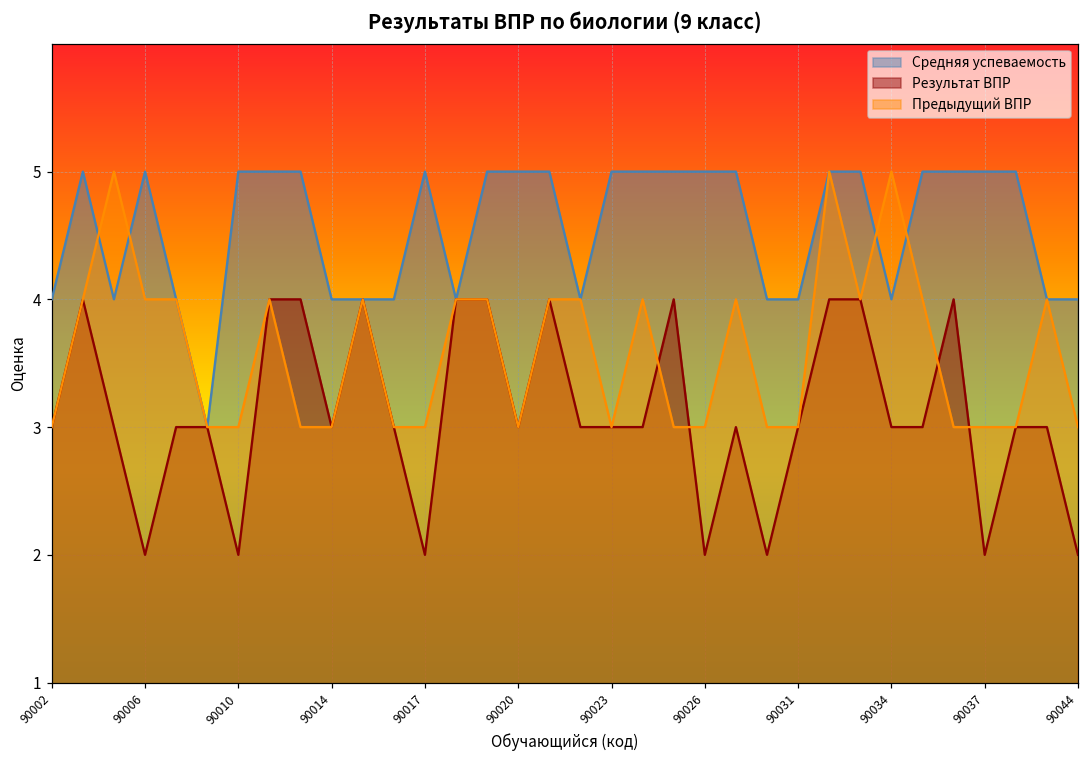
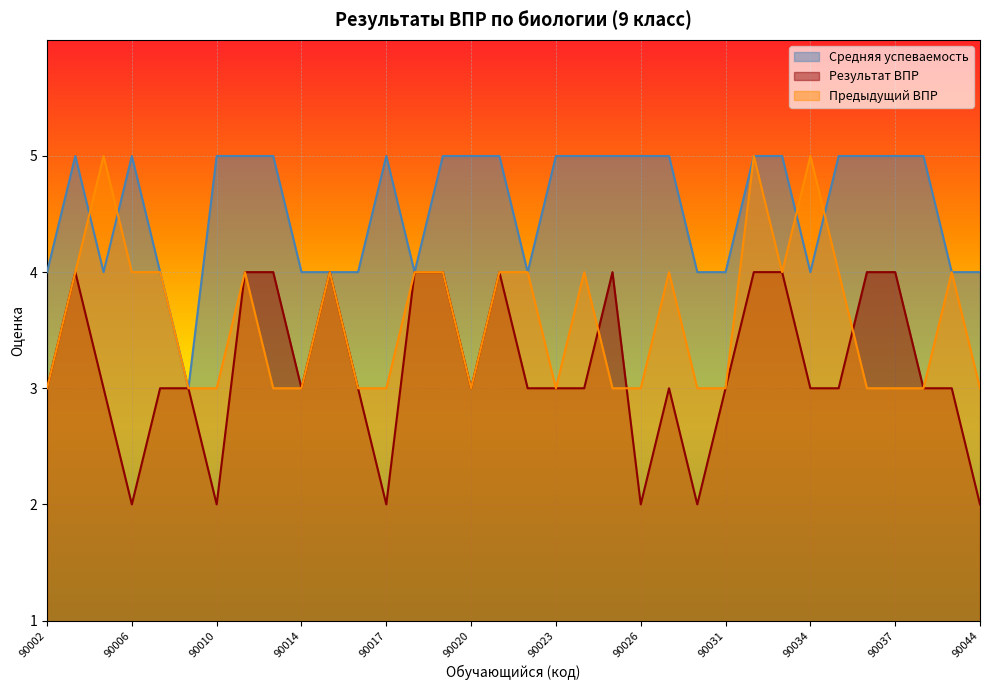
  {
    "Средняя успеваемость": {
      "90002": 4,
      "90006": 5,
      "90010": 5,
      "90014": 4,
      "90017": 5,
      "90020": 5,
      "90023": 5,
      "90026": 5,
      "90031": 4,
      "90034": 4,
      "90037": 5,
      "90044": 4
    },
    "Результат ВПР": {
      "90006": 2,
      "90010": 2,
      "90017": 2,
      "90026": 2,
      "90034": 3,
-     "90037": 2,
+     "90037": 4,
      "90044": 2
    },
    "Предыдущий ВПР": {
      "90006": 4,
      "90010": 3,
      "90017": 3,
      "90026": 3,
      "90034": 5,
      "90037": 3,
      "90044": 3
    }
  }
